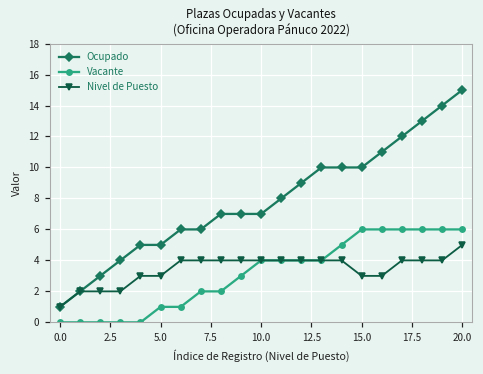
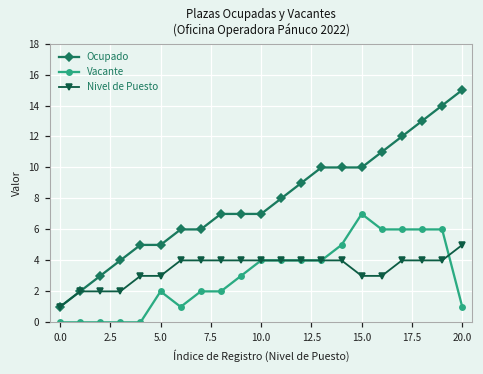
  {
    "Vacante": {
      "0.0": 0,
-     "5.0": 1,
-     "15.0": 6,
-     "20.0": 6
+     "5.0": 2,
+     "15.0": 7,
+     "20.0": 1
    }
  }
